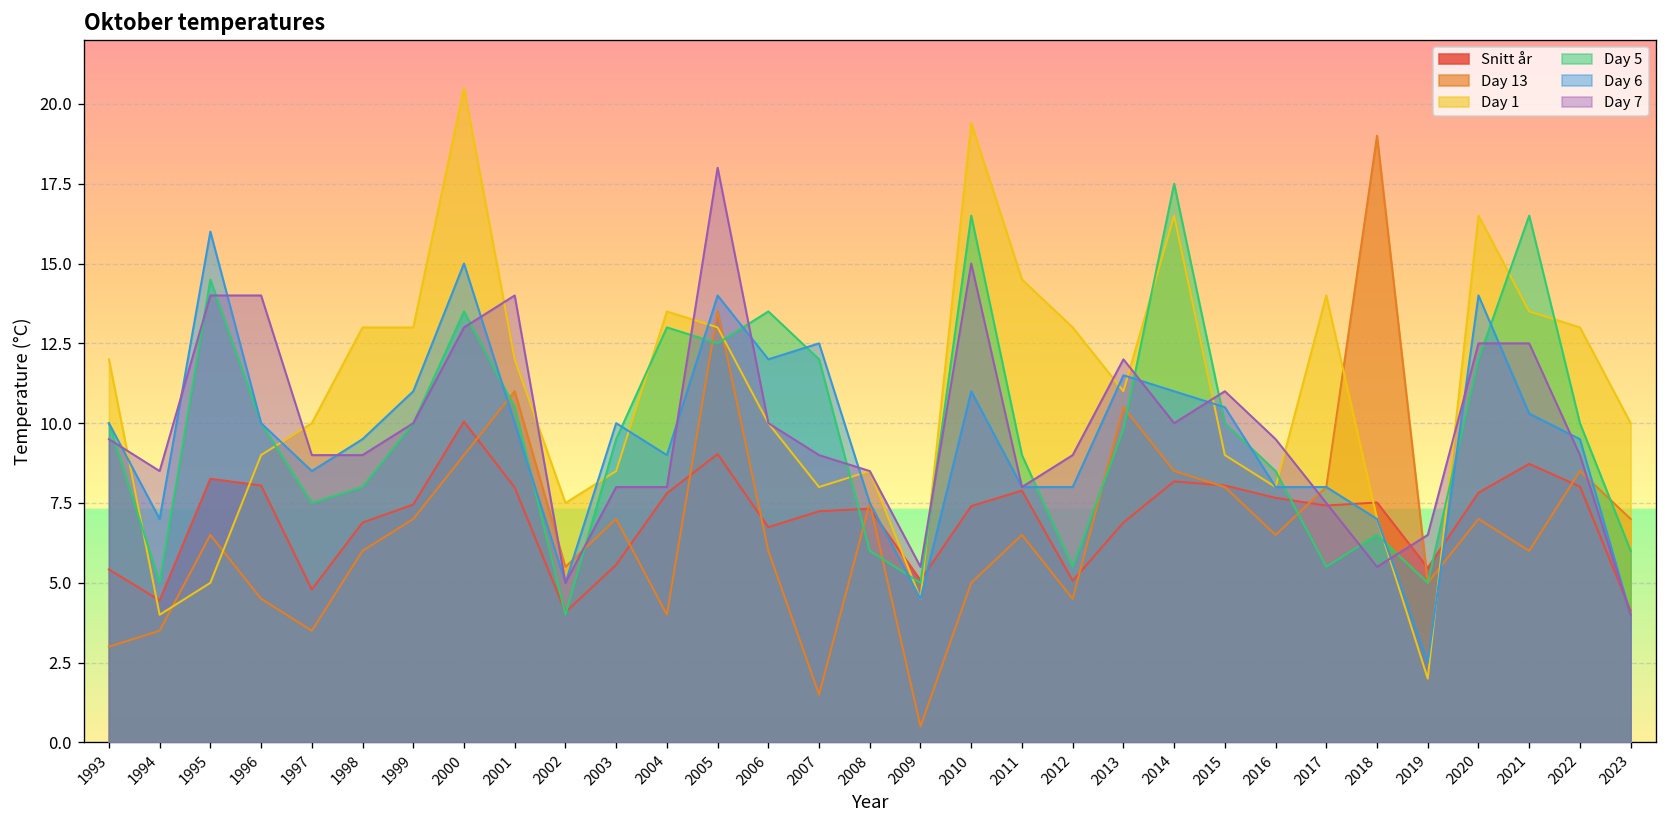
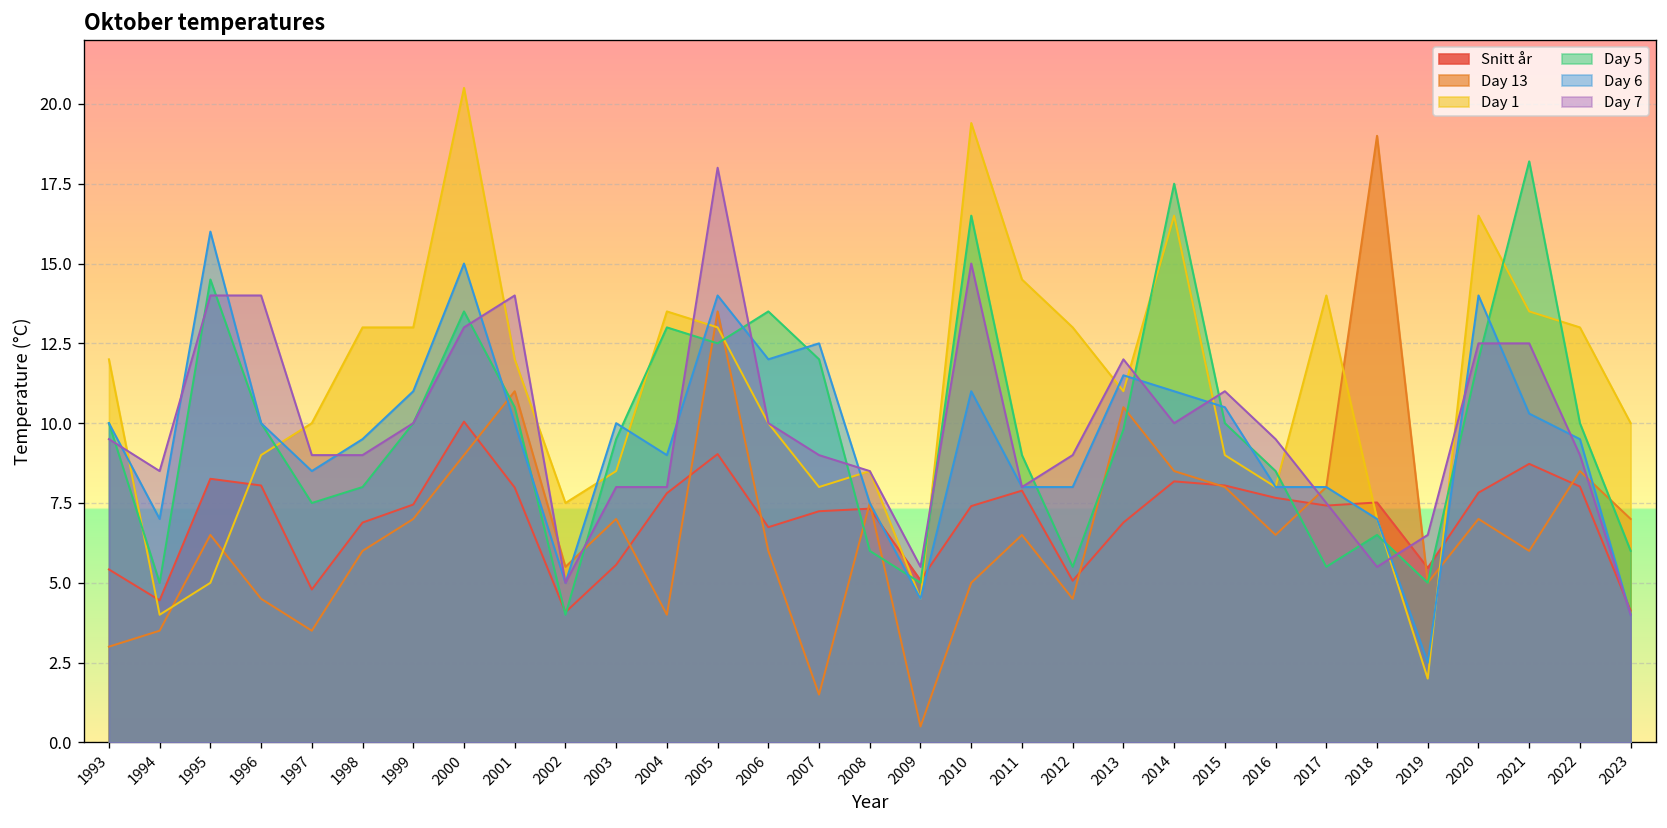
  {
    "Day 1": {
      "1993": 12.0,
      "1994": 4.0,
      "1995": 5.0,
      "1996": 9.0,
      "1997": 10.0,
      "1998": 13.0,
      "1999": 13.0,
      "2000": 20.5,
      "2001": 12.0,
      "2002": 7.5,
      "2003": 8.5,
      "2004": 13.5,
      "2005": 13.0,
      "2007": 8.0,
      "2010": 19.4,
      "2011": 14.5,
      "2012": 13.0,
      "2013": 11.0,
      "2014": 16.5,
      "2015": 9.0,
      "2017": 14.0,
      "2019": 2.0,
      "2020": 16.5,
      "2021": 13.5,
      "2022": 13.0,
      "2023": 10.0
    },
    "Day 5": {
      "1994": 5.0,
      "1995": 14.5,
      "1997": 7.5,
      "1998": 8.0,
      "2000": 13.5,
      "2001": 10.5,
      "2003": 9.5,
      "2004": 13.0,
      "2005": 12.5,
      "2006": 13.5,
      "2007": 12.0,
      "2008": 6.0,
      "2010": 16.5,
      "2011": 9.0,
      "2012": 5.5,
      "2013": 9.8,
      "2014": 17.5,
      "2015": 10.0,
      "2016": 8.5,
      "2017": 5.5,
      "2018": 6.5,
      "2020": 12.0,
-     "2021": 16.5,
+     "2021": 18.2,
      "2022": 10.0,
      "2023": 6.0
    },
    "Day 6": {
      "1994": 7.0,
      "1995": 16.0,
      "1997": 8.5,
      "1998": 9.5,
      "1999": 11.0,
      "2000": 15.0,
      "2001": 10.0,
      "2003": 10.0,
      "2004": 9.0,
      "2005": 14.0,
      "2006": 12.0,
      "2007": 12.5,
      "2010": 11.0,
      "2012": 8.0,
      "2013": 11.5,
      "2014": 11.0,
      "2015": 10.5,
      "2019": 2.5,
      "2020": 14.0,
      "2021": 10.3,
      "2022": 9.5
    },
    "Day 7": {
      "1993": 9.5,
      "1994": 8.5,
      "1995": 14.0,
      "1996": 14.0,
      "1997": 9.0,
      "1998": 9.0,
      "2000": 13.0,
      "2001": 14.0,
      "2003": 8.0,
      "2004": 8.0,
      "2005": 18.0,
      "2007": 9.0,
      "2009": 5.5,
      "2010": 15.0,
      "2012": 9.0,
      "2013": 12.0,
      "2014": 10.0,
      "2015": 11.0,
      "2016": 9.5,
      "2018": 5.5,
      "2019": 6.5,
      "2020": 12.5,
      "2021": 12.5,
      "2022": 9.0
    }
  }
